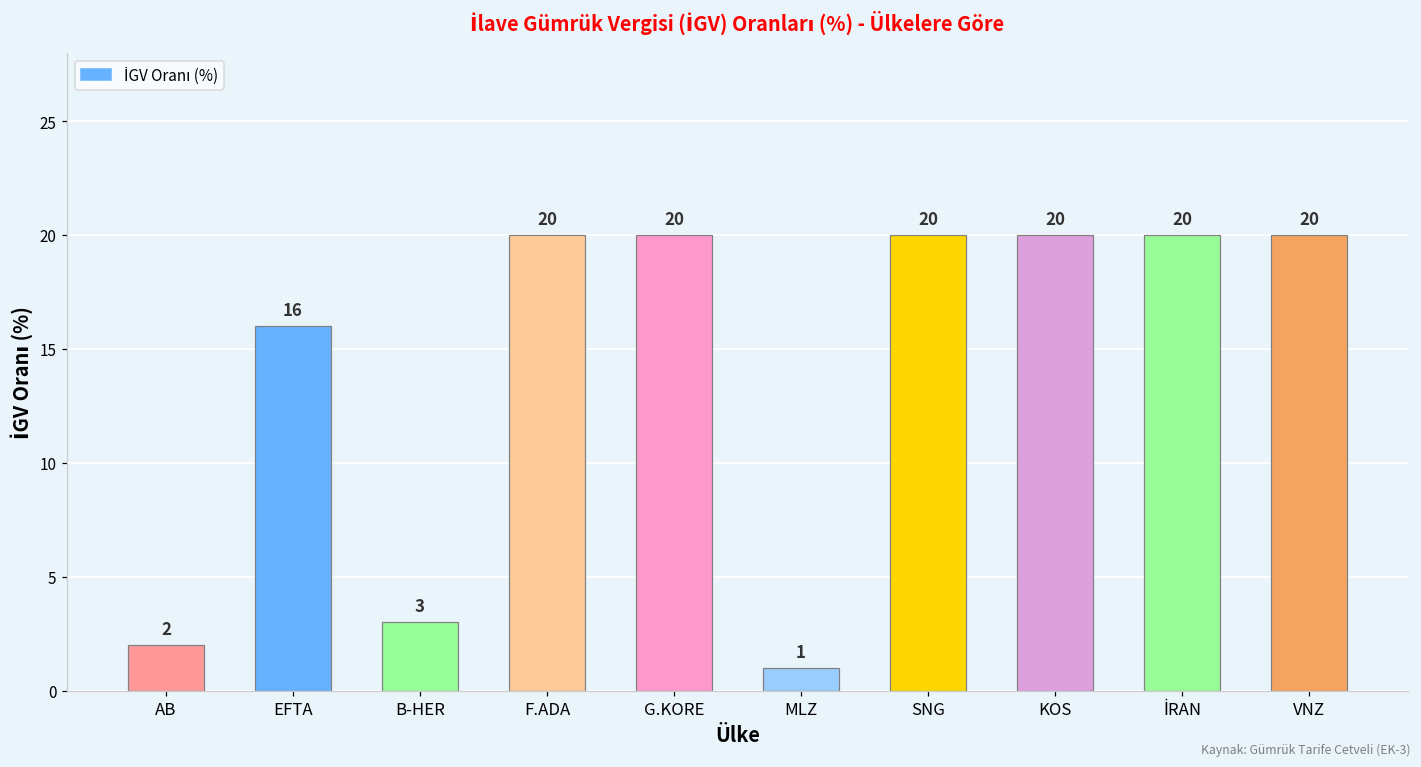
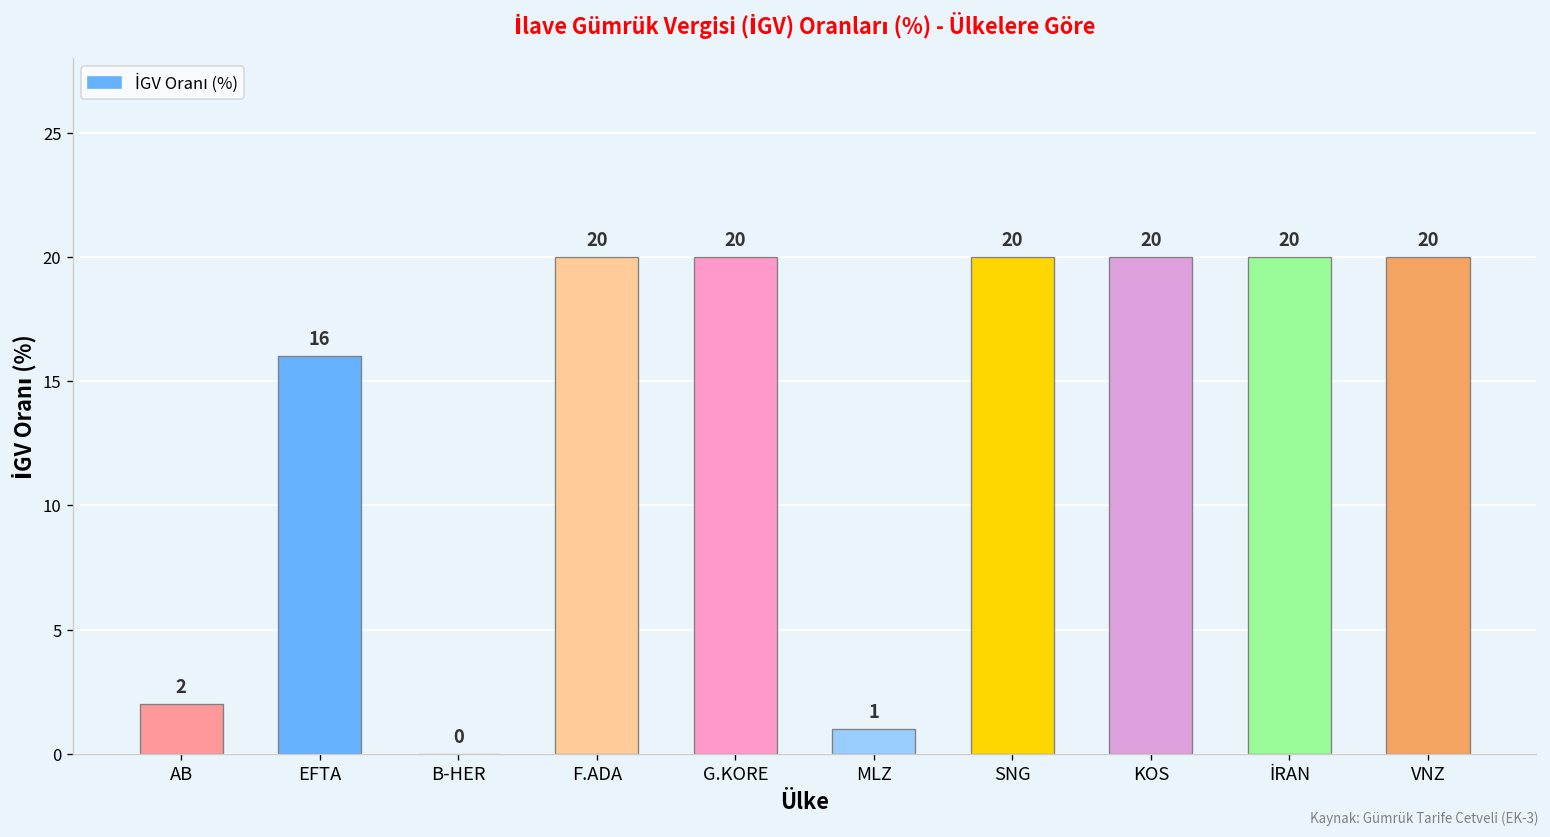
  {
    "AB": 2,
    "EFTA": 16,
-   "B-HER": 3,
+   "B-HER": 0,
    "F.ADA": 20,
    "G.KORE": 20,
    "MLZ": 1,
    "SNG": 20,
    "KOS": 20,
    "İRAN": 20,
    "VNZ": 20
  }
